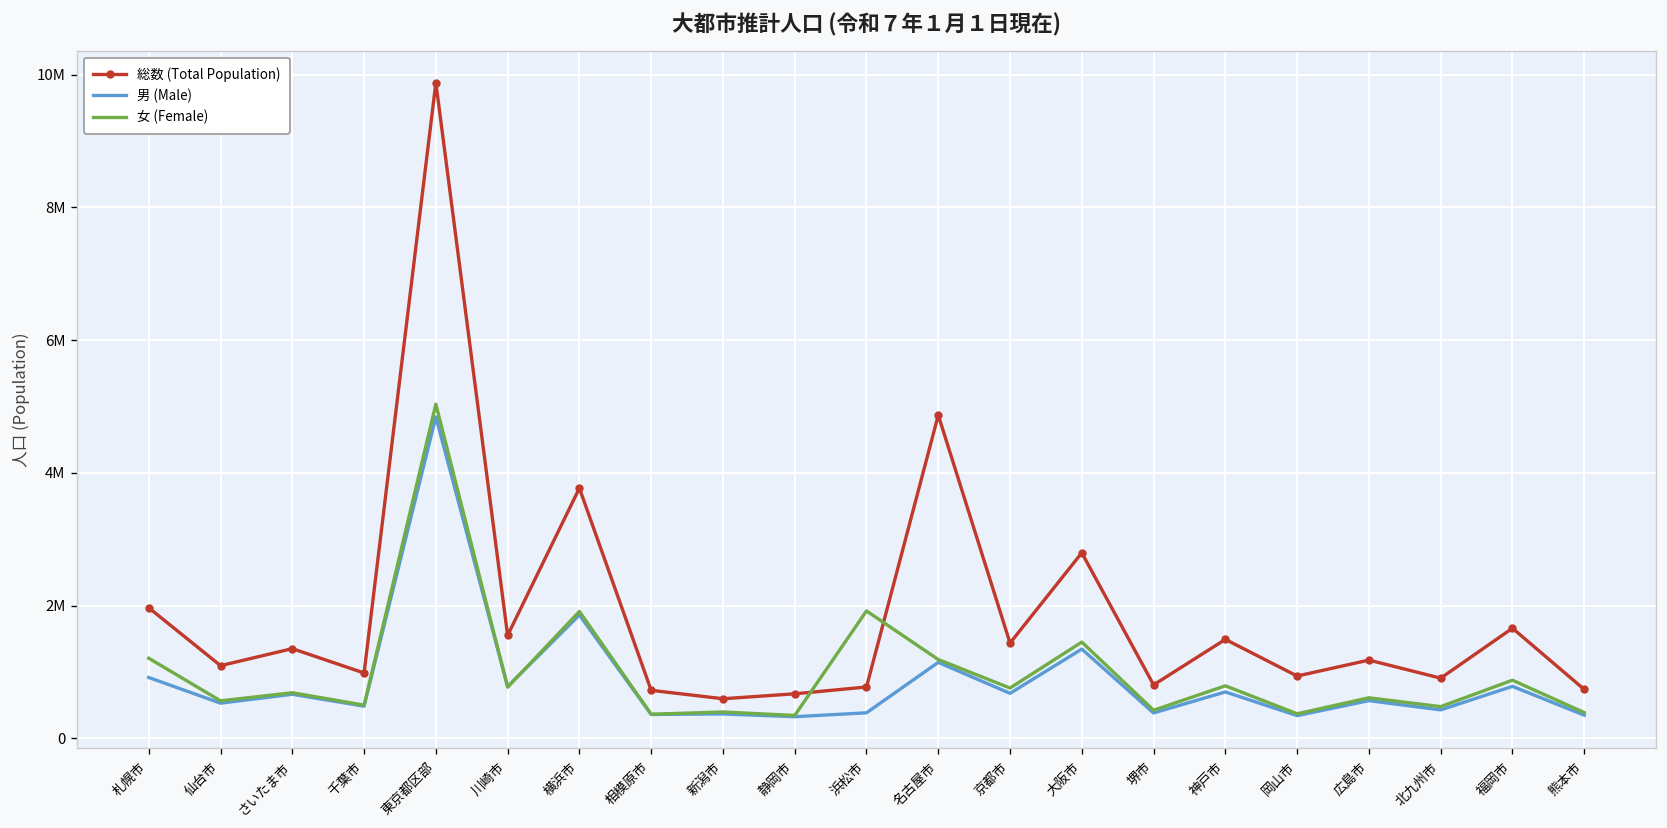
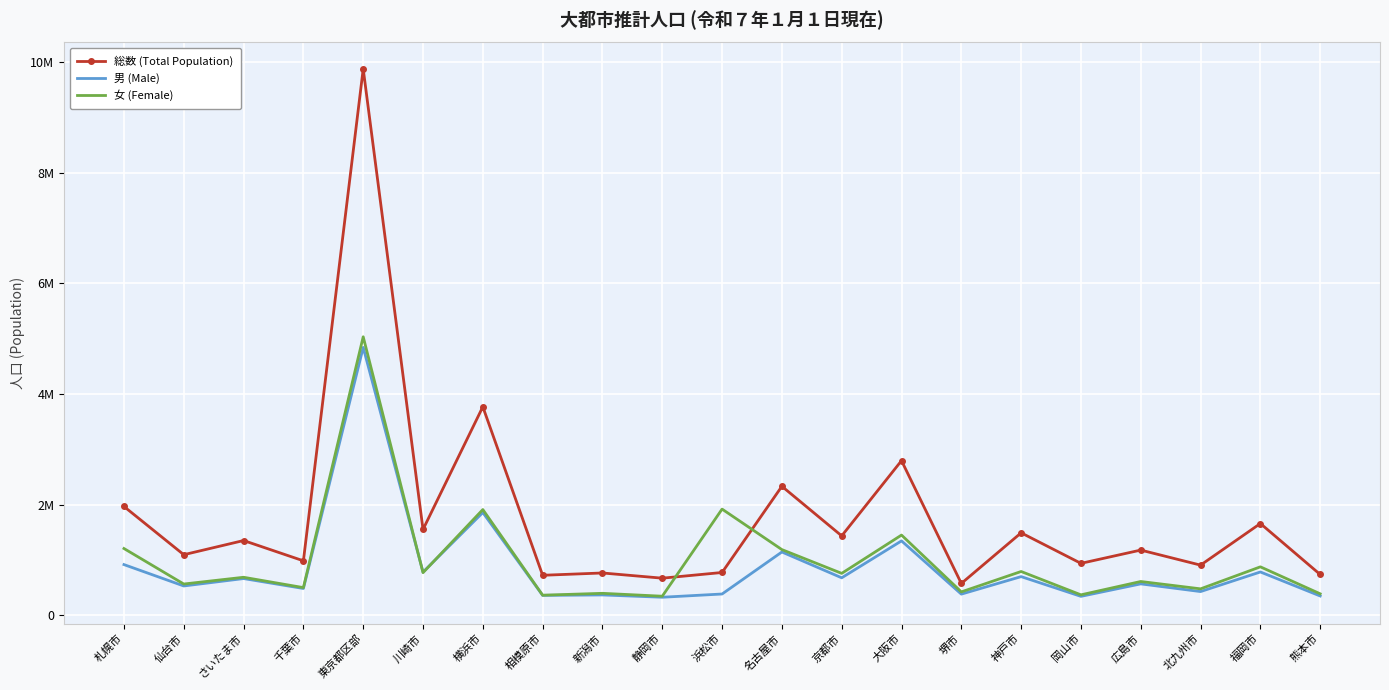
  {
    "総数 (Total Population)": {
      "札幌市": 2000000,
      "仙台市": 1100000,
      "さいたま市": 1400000,
      "千葉市": 1000000,
      "東京都区部": 9900000,
      "川崎市": 1600000,
      "横浜市": 3800000,
      "相模原市": 700000,
-     "新潟市": 600000,
+     "新潟市": 800000,
      "静岡市": 700000,
      "浜松市": 800000,
-     "名古屋市": 4900000,
+     "名古屋市": 2300000,
      "京都市": 1400000,
      "大阪市": 2800000,
-     "堺市": 800000,
+     "堺市": 600000,
      "神戸市": 1500000,
      "岡山市": 900000,
      "広島市": 1200000,
      "北九州市": 900000,
      "福岡市": 1700000,
      "熊本市": 700000
    },
    "男 (Male)": {
      "札幌市": 900000,
      "東京都区部": 4800000,
      "横浜市": 1900000,
      "浜松市": 400000,
      "京都市": 700000,
      "大阪市": 1300000,
      "神戸市": 700000,
      "北九州市": 400000,
      "福岡市": 800000
    },
    "女 (Female)": {
      "札幌市": 1200000,
      "東京都区部": 5000000,
      "横浜市": 1900000,
      "浜松市": 1900000,
      "京都市": 800000,
      "大阪市": 1500000,
      "神戸市": 800000,
      "北九州市": 500000,
      "福岡市": 900000
    }
  }
